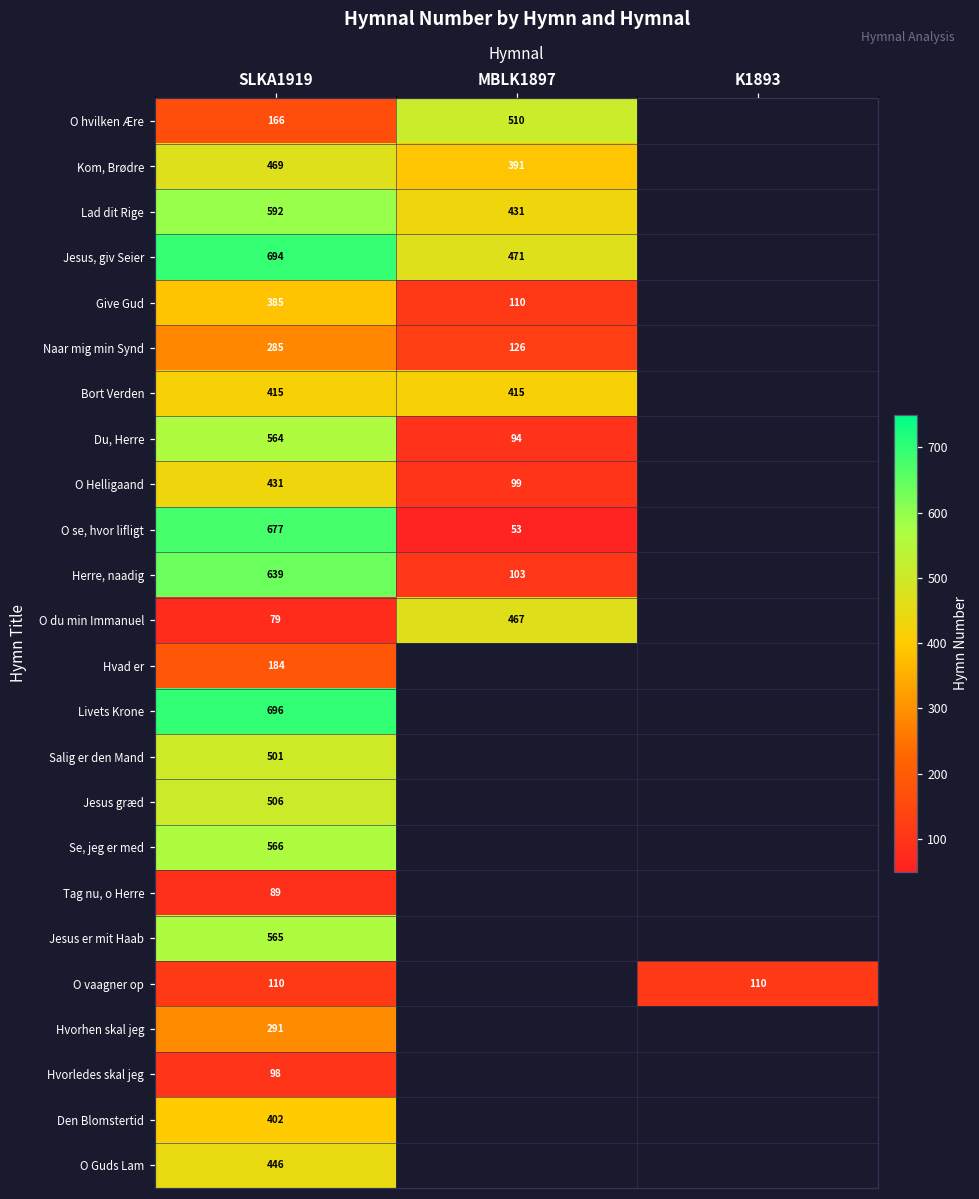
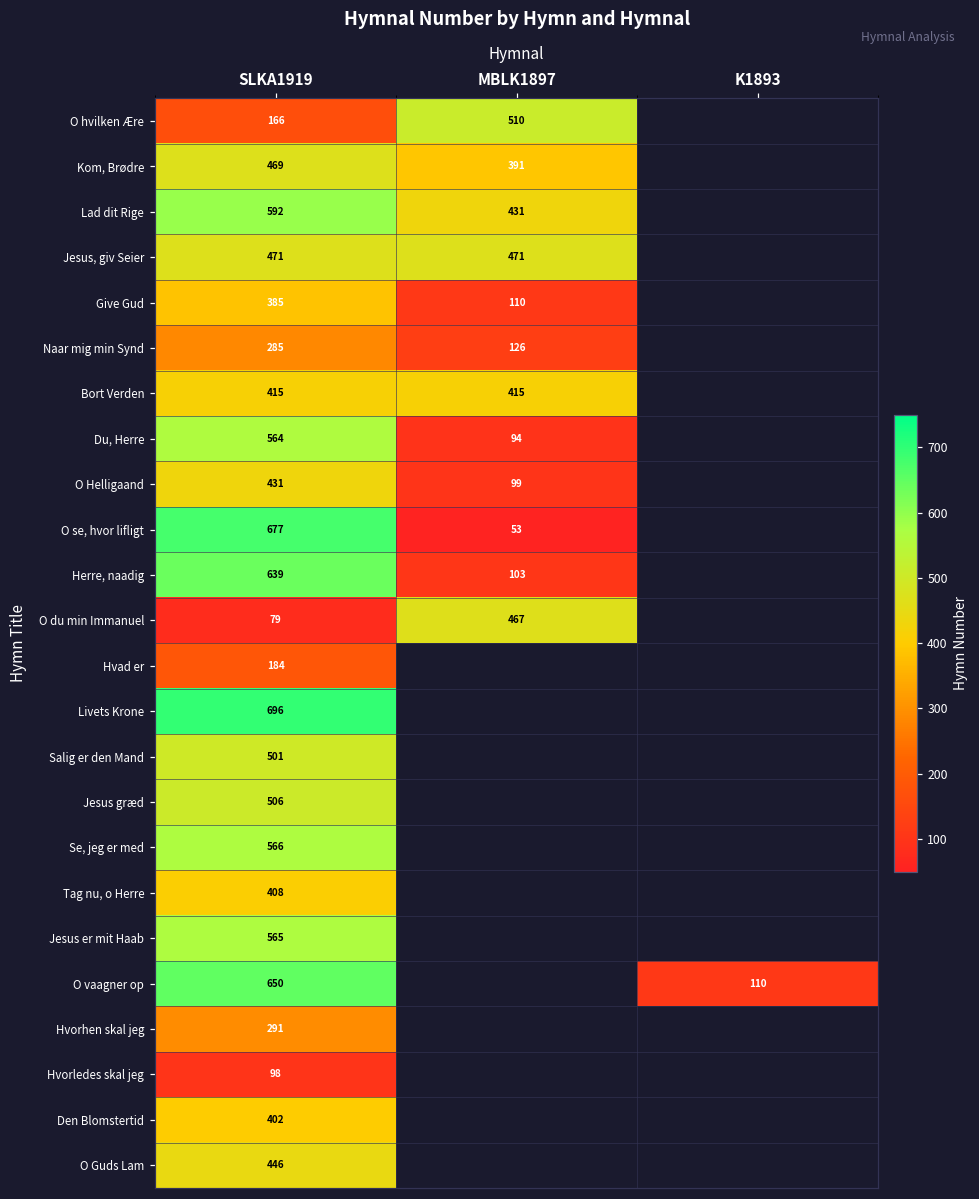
  {
    "O hvilken Ære": {
      "SLKA1919": 166,
      "MBLK1897": 510
    },
    "Kom, Brødre": {
      "SLKA1919": 469,
      "MBLK1897": 391
    },
    "Lad dit Rige": {
      "SLKA1919": 592,
      "MBLK1897": 431
    },
    "Jesus, giv Seier": {
-     "SLKA1919": 694,
+     "SLKA1919": 471,
      "MBLK1897": 471
    },
    "Give Gud": {
      "SLKA1919": 385,
      "MBLK1897": 110
    },
    "Naar mig min Synd": {
      "SLKA1919": 285,
      "MBLK1897": 126
    },
    "Bort Verden": {
      "SLKA1919": 415,
      "MBLK1897": 415
    },
    "Du, Herre": {
      "SLKA1919": 564,
      "MBLK1897": 94
    },
    "O Helligaand": {
      "SLKA1919": 431,
      "MBLK1897": 99
    },
    "O se, hvor lifligt": {
      "SLKA1919": 677,
      "MBLK1897": 53
    },
    "Herre, naadig": {
      "SLKA1919": 639,
      "MBLK1897": 103
    },
    "O du min Immanuel": {
      "SLKA1919": 79,
      "MBLK1897": 467
    },
    "Hvad er": {
      "SLKA1919": 184
    },
    "Livets Krone": {
      "SLKA1919": 696
    },
    "Salig er den Mand": {
      "SLKA1919": 501
    },
    "Jesus græd": {
      "SLKA1919": 506
    },
    "Se, jeg er med": {
      "SLKA1919": 566
    },
    "Tag nu, o Herre": {
-     "SLKA1919": 89
+     "SLKA1919": 408
    },
    "Jesus er mit Haab": {
      "SLKA1919": 565
    },
    "O vaagner op": {
-     "SLKA1919": 110,
+     "SLKA1919": 650,
      "K1893": 110
    },
    "Hvorhen skal jeg": {
      "SLKA1919": 291
    },
    "Hvorledes skal jeg": {
      "SLKA1919": 98
    },
    "Den Blomstertid": {
      "SLKA1919": 402
    },
    "O Guds Lam": {
      "SLKA1919": 446
    }
  }
